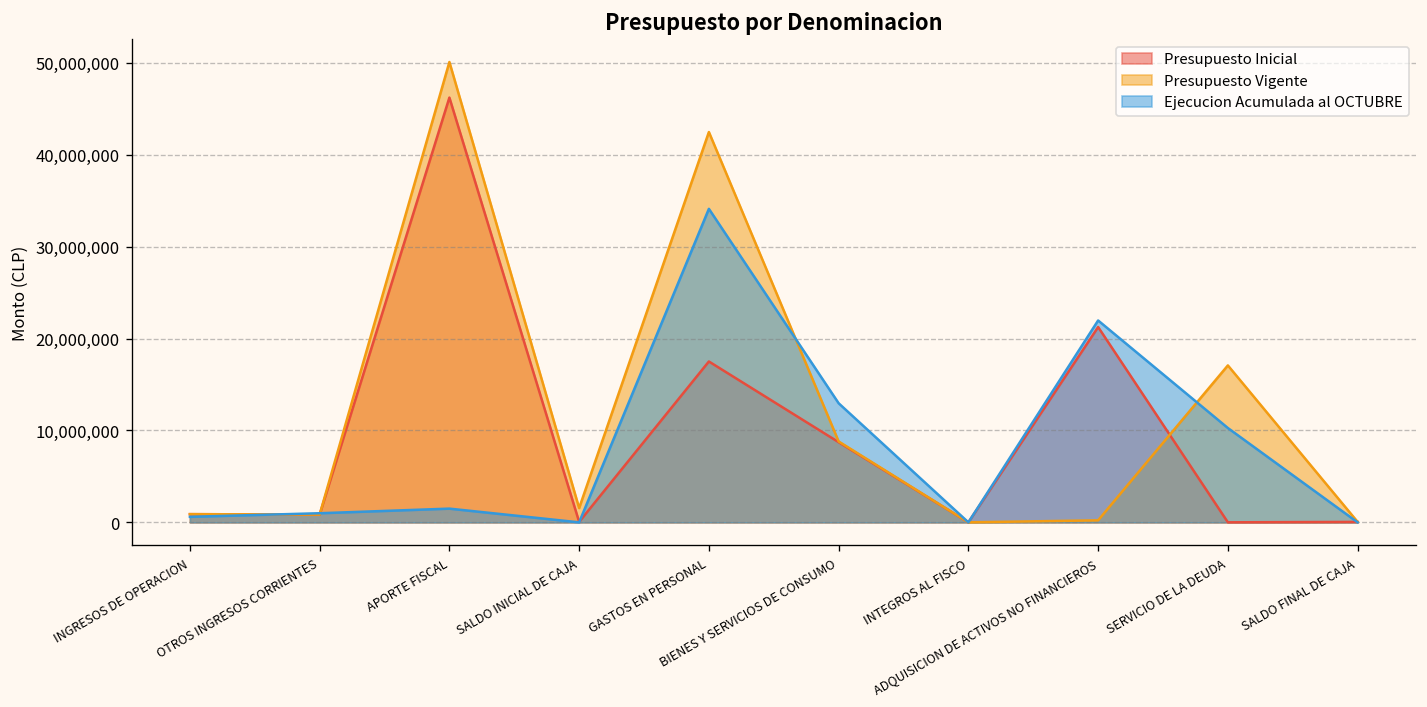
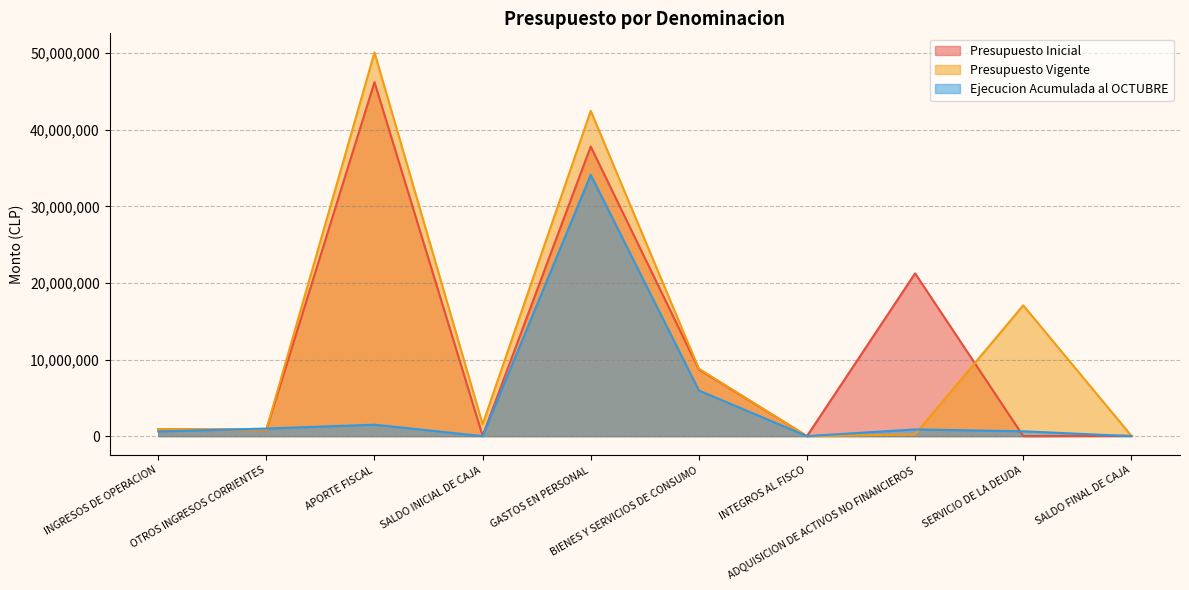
  {
    "Presupuesto Inicial": {
      "APORTE FISCAL": "46,000,000",
-     "GASTOS EN PERSONAL": "18,000,000",
+     "GASTOS EN PERSONAL": "38,000,000",
      "ADQUISICION DE ACTIVOS NO FINANCIEROS": "21,000,000",
      "SERVICIO DE LA DEUDA": "0"
    },
    "Presupuesto Vigente": {
      "APORTE FISCAL": "50,000,000",
      "SALDO INICIAL DE CAJA": "2,000,000",
      "GASTOS EN PERSONAL": "42,000,000",
      "ADQUISICION DE ACTIVOS NO FINANCIEROS": "0",
      "SERVICIO DE LA DEUDA": "17,000,000"
    },
    "Ejecucion Acumulada al OCTUBRE": {
      "APORTE FISCAL": "1,000,000",
      "GASTOS EN PERSONAL": "34,000,000",
-     "BIENES Y SERVICIOS DE CONSUMO": "13,000,000",
-     "ADQUISICION DE ACTIVOS NO FINANCIEROS": "22,000,000",
-     "SERVICIO DE LA DEUDA": "10,000,000"
+     "BIENES Y SERVICIOS DE CONSUMO": "6,000,000",
+     "ADQUISICION DE ACTIVOS NO FINANCIEROS": "1,000,000",
+     "SERVICIO DE LA DEUDA": "1,000,000"
    }
  }
